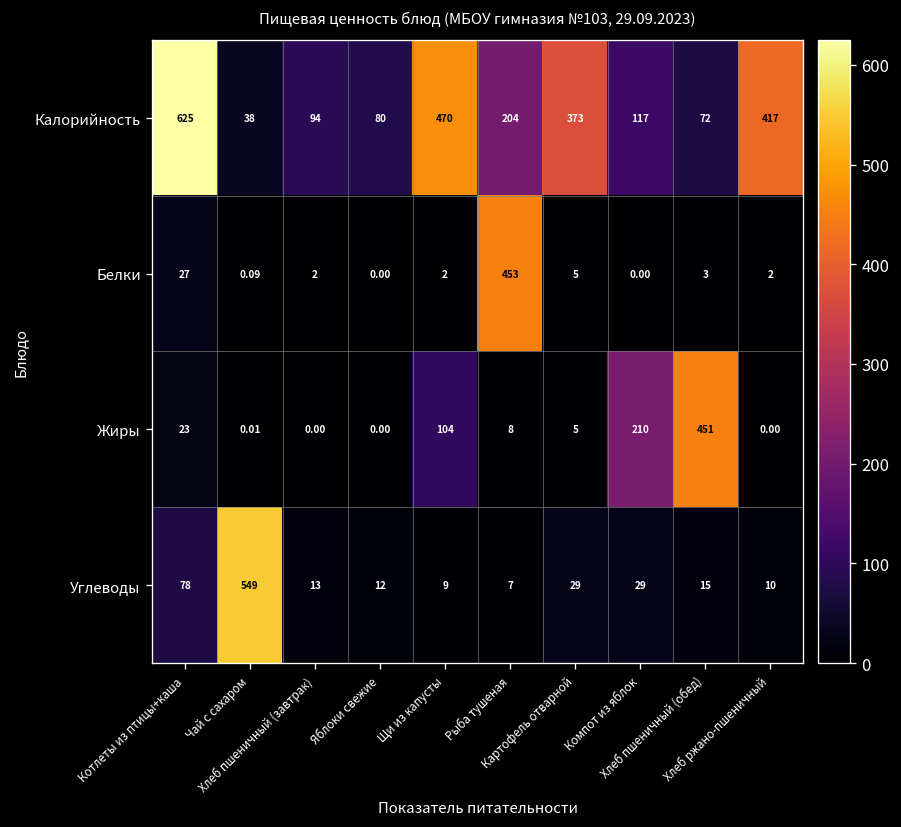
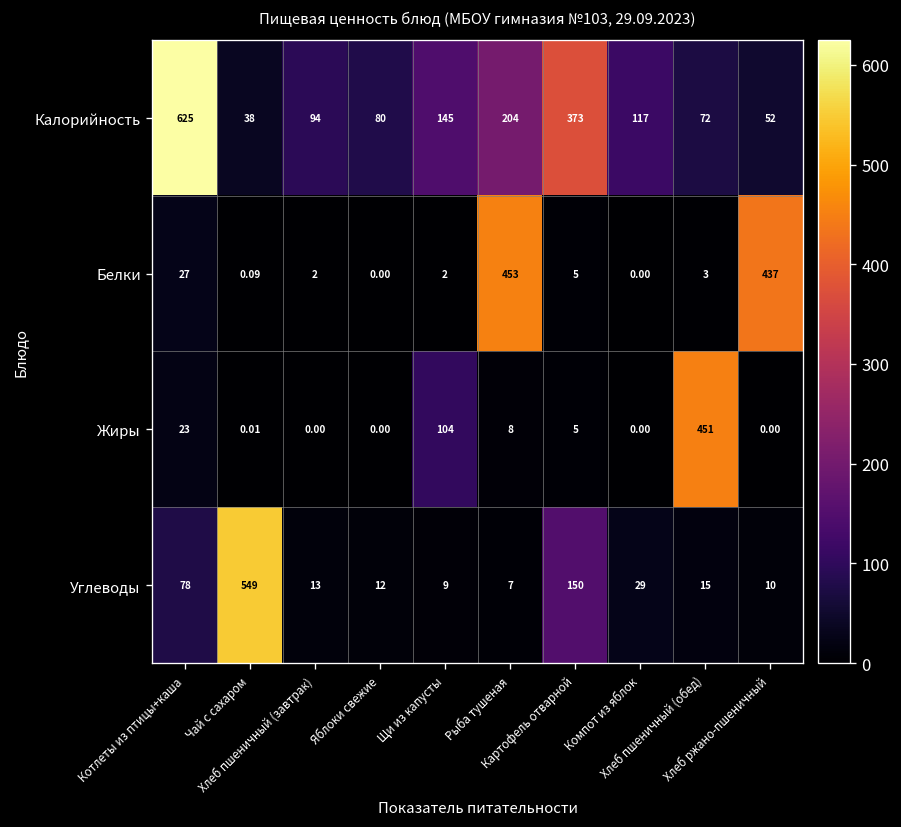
  {
    "Калорийность": {
      "Котлеты из птицы+каша": 625,
      "Чай с сахаром": 38,
      "Хлеб пшеничный (завтрак)": 94,
      "Яблоки свежие": 80,
-     "Щи из капусты": 470,
+     "Щи из капусты": 145,
      "Рыба тушеная": 204,
      "Картофель отварной": 373,
      "Компот из яблок": 117,
      "Хлеб пшеничный (обед)": 72,
-     "Хлеб ржано-пшеничный": 417
+     "Хлеб ржано-пшеничный": 52
    },
    "Белки": {
      "Котлеты из птицы+каша": 27,
      "Чай с сахаром": 0.09,
      "Хлеб пшеничный (завтрак)": 2,
      "Яблоки свежие": 0.00,
      "Щи из капусты": 2,
      "Рыба тушеная": 453,
      "Картофель отварной": 5,
      "Компот из яблок": 0.00,
      "Хлеб пшеничный (обед)": 3,
-     "Хлеб ржано-пшеничный": 2
+     "Хлеб ржано-пшеничный": 437
    },
    "Жиры": {
      "Котлеты из птицы+каша": 23,
      "Чай с сахаром": 0.01,
      "Хлеб пшеничный (завтрак)": 0.00,
      "Яблоки свежие": 0.00,
      "Щи из капусты": 104,
      "Рыба тушеная": 8,
      "Картофель отварной": 5,
-     "Компот из яблок": 210,
+     "Компот из яблок": 0.00,
      "Хлеб пшеничный (обед)": 451,
      "Хлеб ржано-пшеничный": 0.00
    },
    "Углеводы": {
      "Котлеты из птицы+каша": 78,
      "Чай с сахаром": 549,
      "Хлеб пшеничный (завтрак)": 13,
      "Яблоки свежие": 12,
      "Щи из капусты": 9,
      "Рыба тушеная": 7,
-     "Картофель отварной": 29,
+     "Картофель отварной": 150,
      "Компот из яблок": 29,
      "Хлеб пшеничный (обед)": 15,
      "Хлеб ржано-пшеничный": 10
    }
  }
